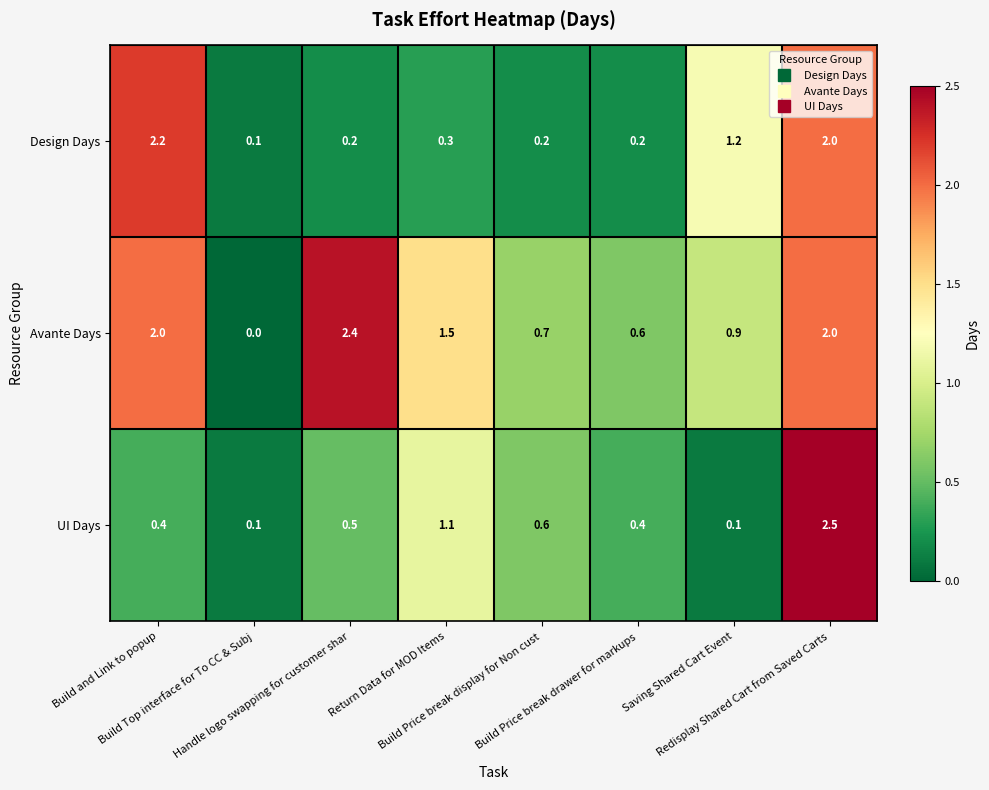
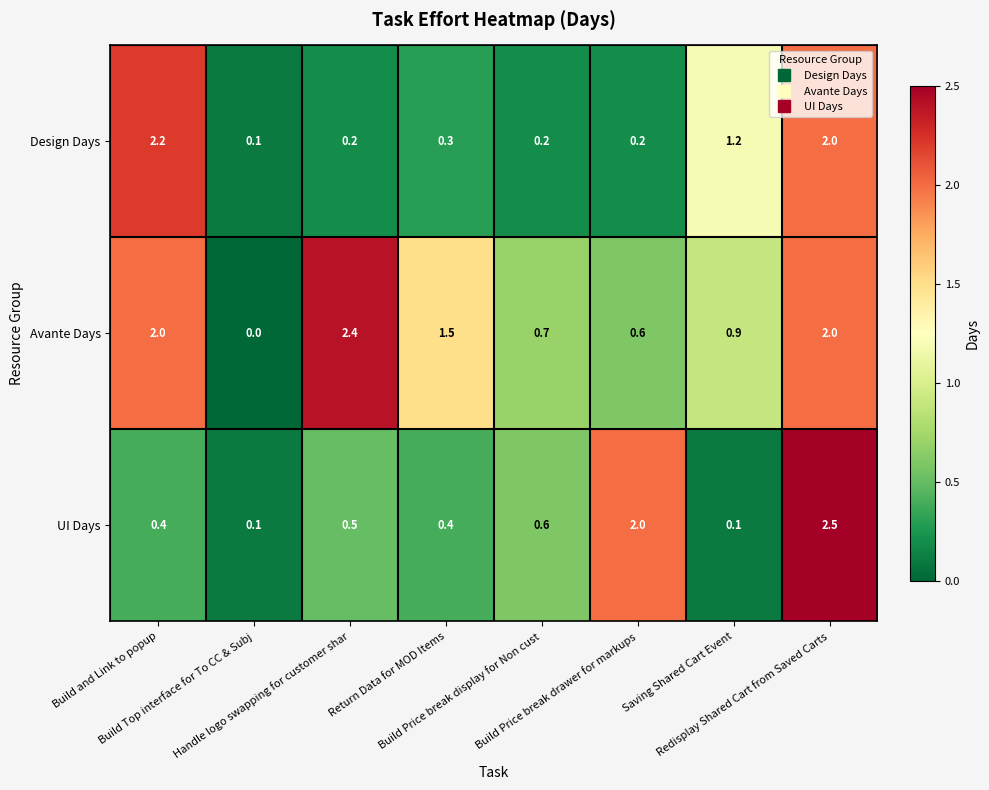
  {
    "Design Days": {
      "Build and Link to popup": 2.2,
      "Build Top interface for To CC & Subj": 0.1,
      "Handle logo swapping for customer shar": 0.2,
      "Return Data for MOD Items": 0.3,
      "Build Price break display for Non cust": 0.2,
      "Build Price break drawer for markups": 0.2,
      "Saving Shared Cart Event": 1.2,
      "Redisplay Shared Cart from Saved Carts": 2.0
    },
    "Avante Days": {
      "Build and Link to popup": 2.0,
      "Build Top interface for To CC & Subj": 0.0,
      "Handle logo swapping for customer shar": 2.4,
      "Return Data for MOD Items": 1.5,
      "Build Price break display for Non cust": 0.7,
      "Build Price break drawer for markups": 0.6,
      "Saving Shared Cart Event": 0.9,
      "Redisplay Shared Cart from Saved Carts": 2.0
    },
    "UI Days": {
      "Build and Link to popup": 0.4,
      "Build Top interface for To CC & Subj": 0.1,
      "Handle logo swapping for customer shar": 0.5,
-     "Return Data for MOD Items": 1.1,
+     "Return Data for MOD Items": 0.4,
      "Build Price break display for Non cust": 0.6,
-     "Build Price break drawer for markups": 0.4,
+     "Build Price break drawer for markups": 2.0,
      "Saving Shared Cart Event": 0.1,
      "Redisplay Shared Cart from Saved Carts": 2.5
    }
  }
